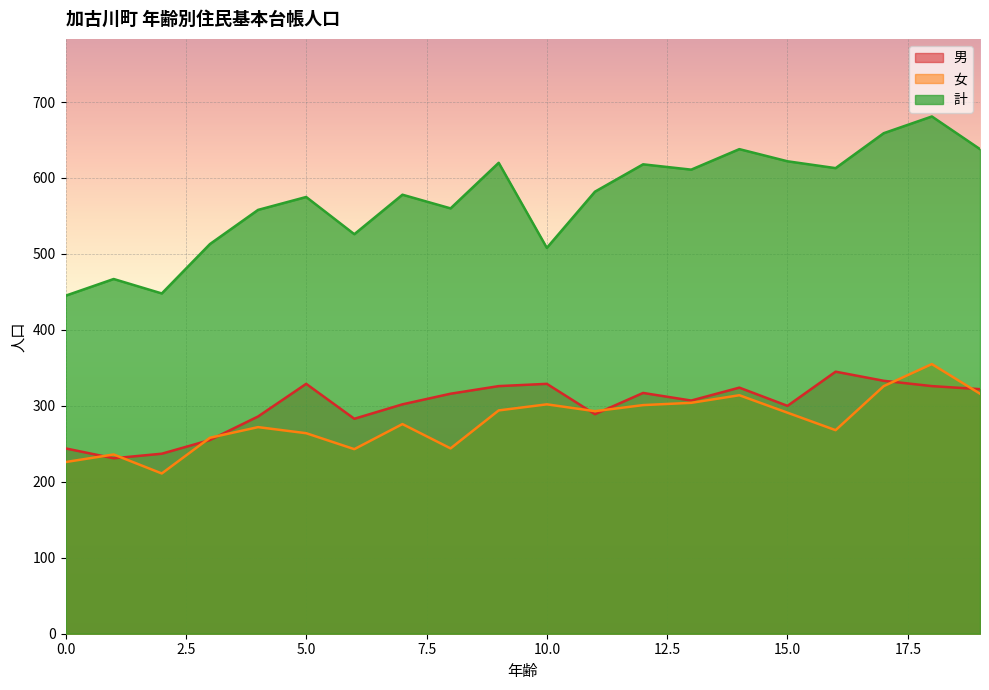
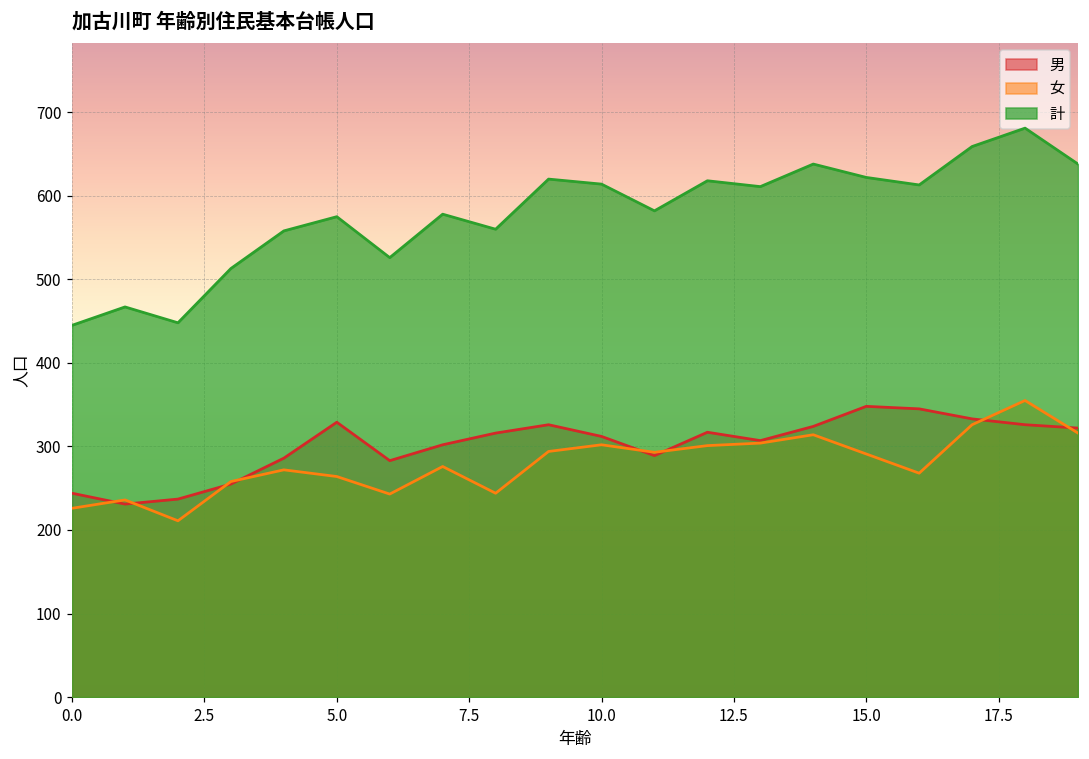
  {
    "男": {
      "0.0": 240,
      "5.0": 330,
-     "10.0": 330,
-     "15.0": 300
+     "10.0": 310,
+     "15.0": 350
    },
    "女": {
      "0.0": 230,
      "5.0": 260,
      "10.0": 300,
      "15.0": 290
    },
    "計": {
      "0.0": 450,
      "5.0": 580,
-     "10.0": 510,
+     "10.0": 610,
      "15.0": 620
    }
  }
